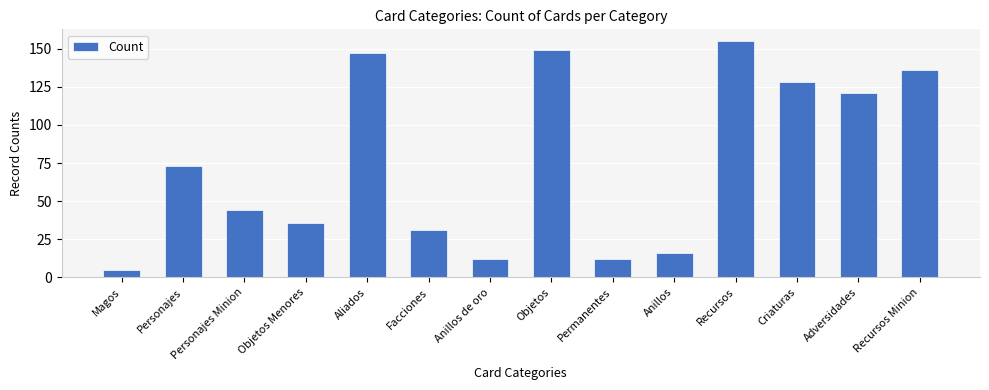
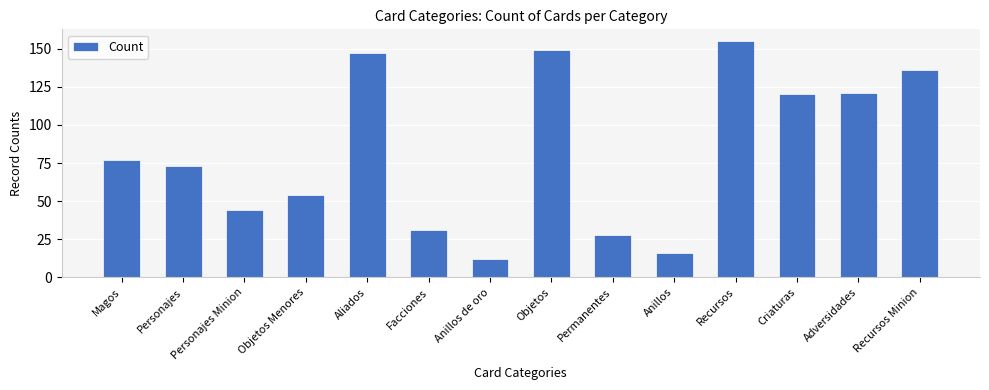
  {
-   "Magos": 5,
+   "Magos": 77,
    "Personajes": 73,
    "Personajes Minion": 44,
-   "Objetos Menores": 36,
+   "Objetos Menores": 54,
    "Aliados": 147,
    "Facciones": 31,
    "Anillos de oro": 12,
    "Objetos": 149,
-   "Permanentes": 12,
+   "Permanentes": 28,
    "Anillos": 16,
    "Recursos": 155,
-   "Criaturas": 128,
+   "Criaturas": 120,
    "Adversidades": 121,
    "Recursos Minion": 136
  }
